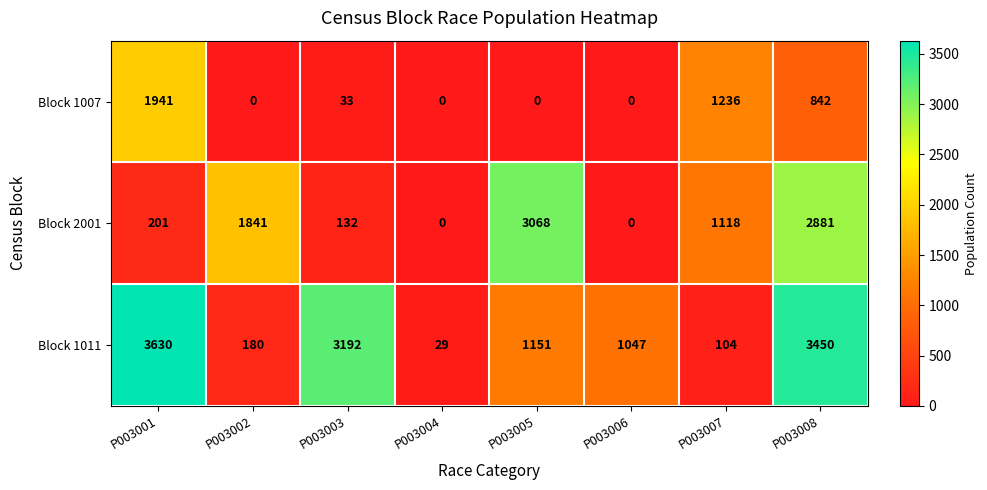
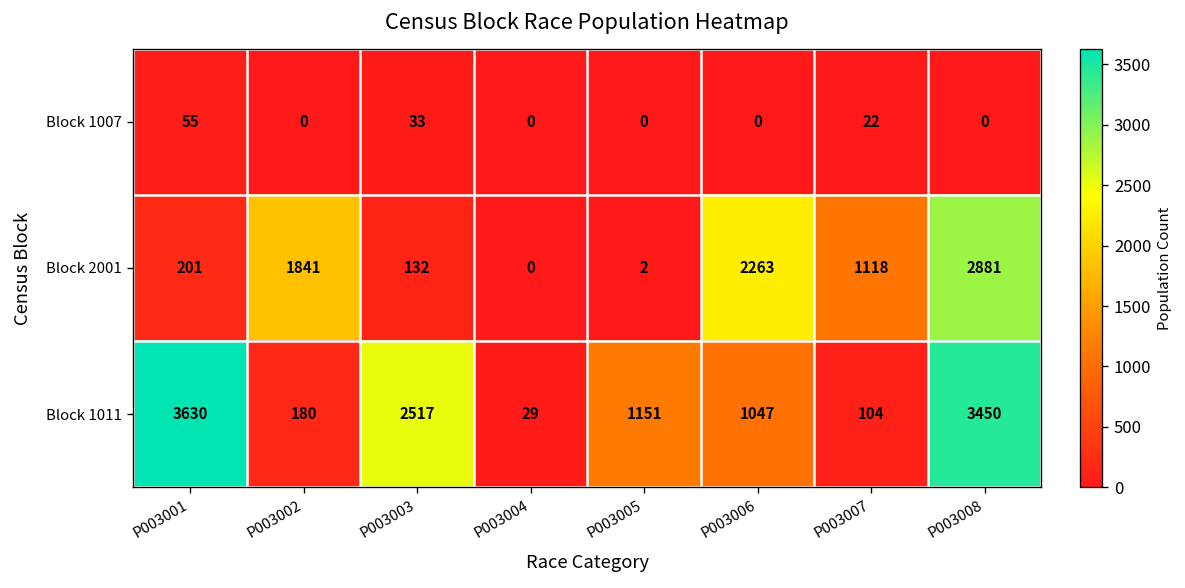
  {
    "Block 1007": {
-     "P003001": 1941,
+     "P003001": 55,
      "P003002": 0,
      "P003003": 33,
      "P003004": 0,
      "P003005": 0,
      "P003006": 0,
-     "P003007": 1236,
-     "P003008": 842
+     "P003007": 22,
+     "P003008": 0
    },
    "Block 2001": {
      "P003001": 201,
      "P003002": 1841,
      "P003003": 132,
      "P003004": 0,
-     "P003005": 3068,
-     "P003006": 0,
+     "P003005": 2,
+     "P003006": 2263,
      "P003007": 1118,
      "P003008": 2881
    },
    "Block 1011": {
      "P003001": 3630,
      "P003002": 180,
-     "P003003": 3192,
+     "P003003": 2517,
      "P003004": 29,
      "P003005": 1151,
      "P003006": 1047,
      "P003007": 104,
      "P003008": 3450
    }
  }
